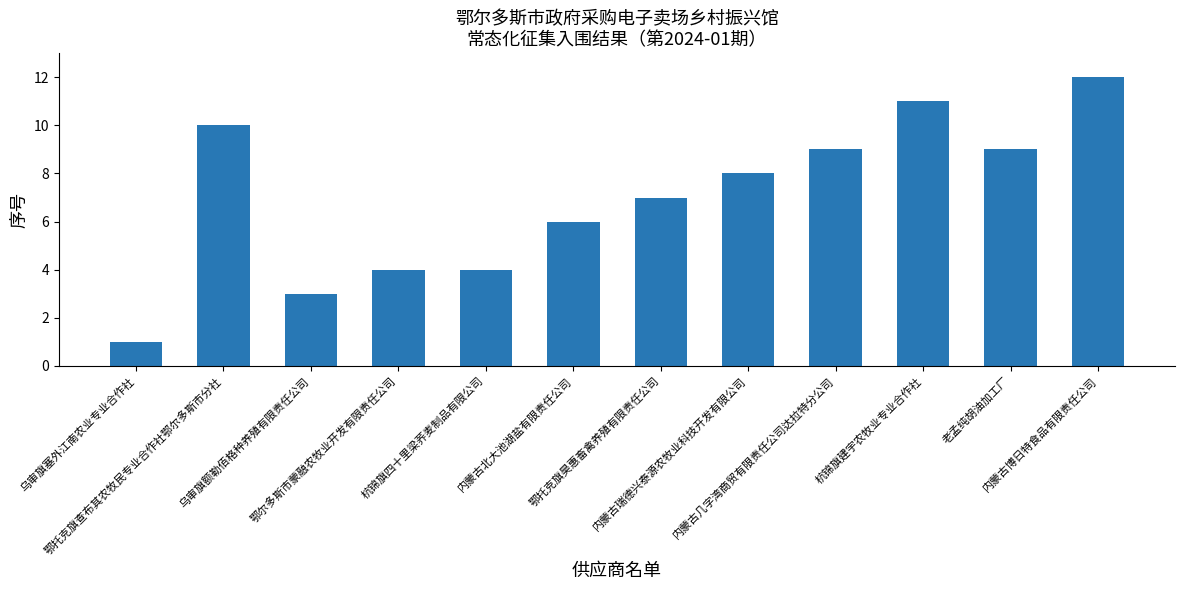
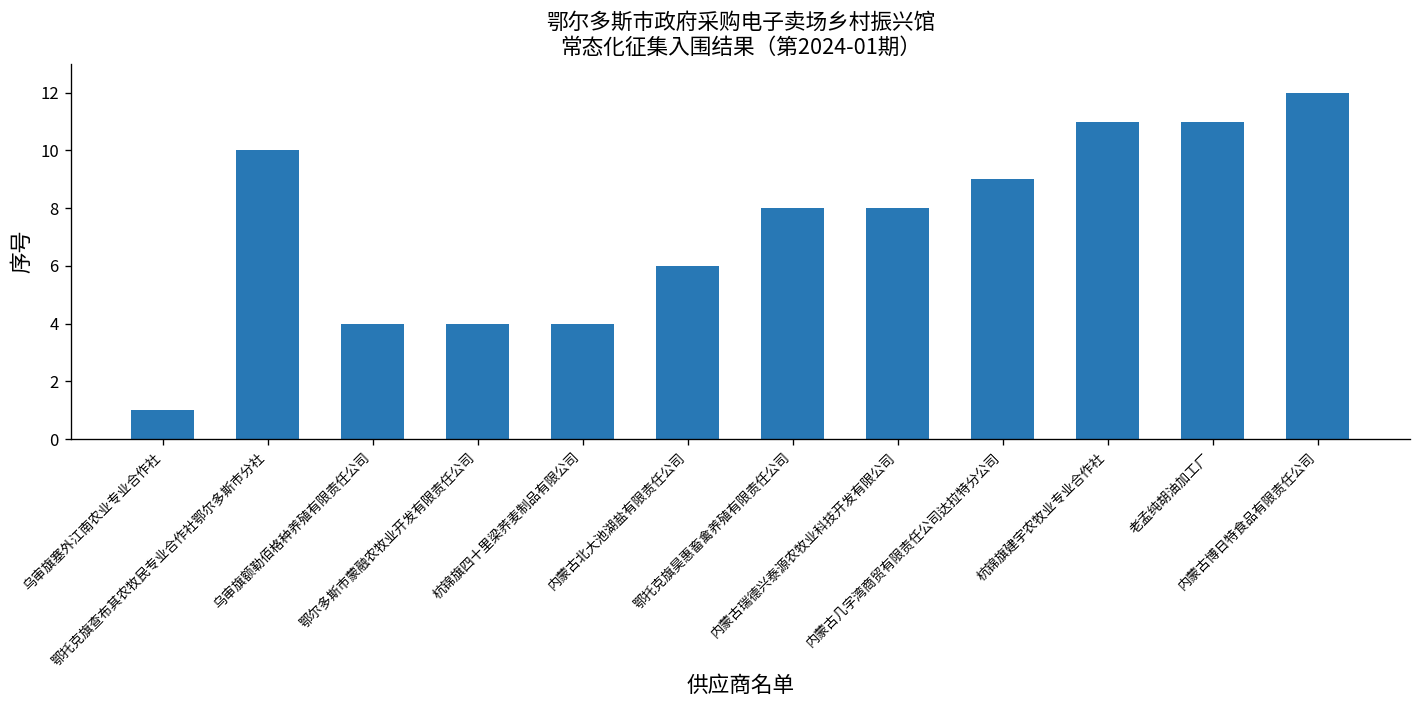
  {
    "乌审旗塞外江南农业专业合作社": 1,
    "鄂托克旗查布其农牧民专业合作社鄂尔多斯市分社": 10,
-   "乌审旗额勒佰格种养殖有限责任公司": 3,
+   "乌审旗额勒佰格种养殖有限责任公司": 4,
    "鄂尔多斯市蒙融农牧业开发有限责任公司": 4,
    "杭锦旗四十里梁荞麦制品有限公司": 4,
    "内蒙古北大池湖盐有限责任公司": 6,
-   "鄂托克旗昊惠畜禽养殖有限责任公司": 7,
+   "鄂托克旗昊惠畜禽养殖有限责任公司": 8,
    "内蒙古瑞德兴泰源农牧业科技开发有限公司": 8,
    "内蒙古几字湾商贸有限责任公司达拉特分公司": 9,
    "杭锦旗建宇农牧业专业合作社": 11,
-   "老孟纯胡油加工厂": 9,
+   "老孟纯胡油加工厂": 11,
    "内蒙古博日特食品有限责任公司": 12
  }
